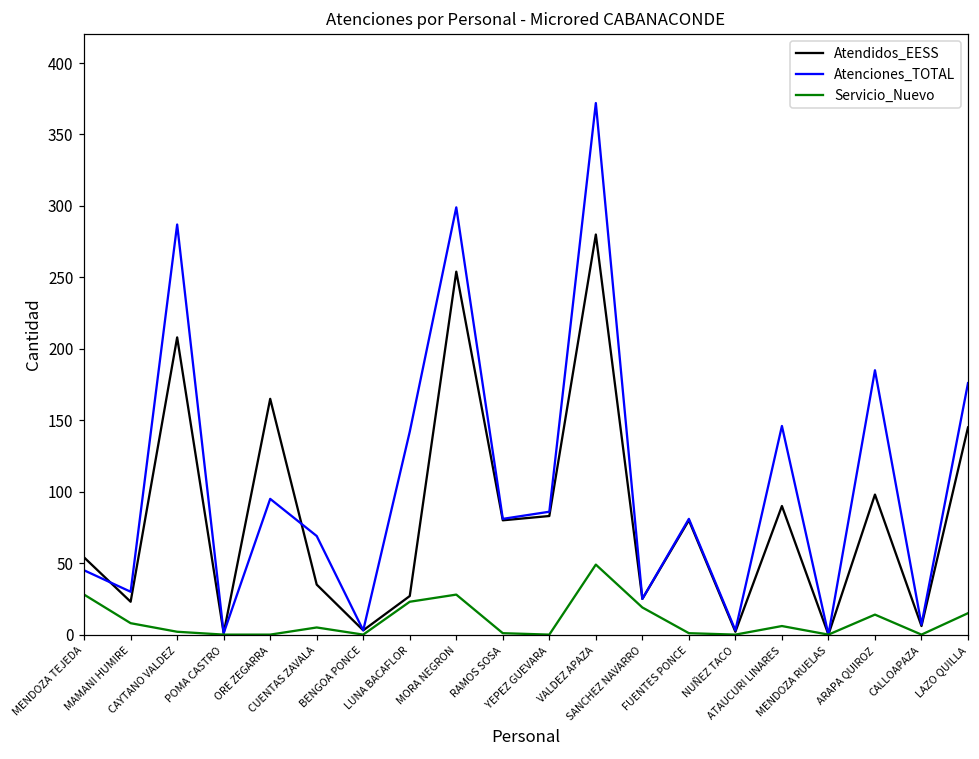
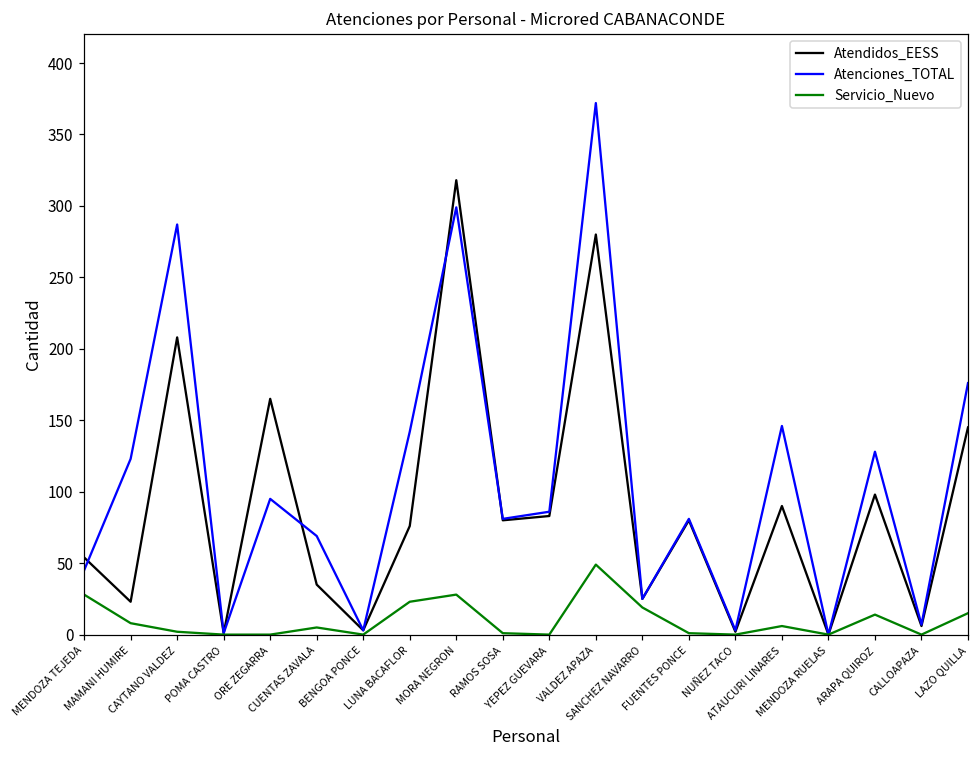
  {
    "Atendidos_EESS": {
      "MENDOZA TEJEDA": 54,
      "MAMANI HUMIRE": 23,
      "CAYTANO VALDEZ": 208,
      "ORE ZEGARRA": 165,
      "CUENTAS ZAVALA": 35,
-     "LUNA BACAFLOR": 27,
-     "MORA NEGRON": 254,
+     "LUNA BACAFLOR": 76,
+     "MORA NEGRON": 318,
      "YEPEZ GUEVARA": 83,
      "VALDEZ APAZA": 280,
      "ATAUCURI LINARES": 90,
      "ARAPA QUIROZ": 98,
      "LAZO QUILLA": 145
    },
    "Atenciones_TOTAL": {
      "MENDOZA TEJEDA": 45,
-     "MAMANI HUMIRE": 30,
+     "MAMANI HUMIRE": 123,
      "CAYTANO VALDEZ": 287,
      "ORE ZEGARRA": 95,
      "CUENTAS ZAVALA": 69,
      "LUNA BACAFLOR": 142,
      "MORA NEGRON": 299,
      "YEPEZ GUEVARA": 86,
      "VALDEZ APAZA": 372,
      "ATAUCURI LINARES": 146,
-     "ARAPA QUIROZ": 185,
+     "ARAPA QUIROZ": 128,
      "LAZO QUILLA": 176
    },
    "Servicio_Nuevo": {
      "MENDOZA TEJEDA": 28,
      "MAMANI HUMIRE": 8,
      "CAYTANO VALDEZ": 2,
      "ORE ZEGARRA": 0,
      "CUENTAS ZAVALA": 5,
      "BENGOA PONCE": 0,
      "LUNA BACAFLOR": 23,
      "MORA NEGRON": 28,
      "RAMOS SOSA": 1,
      "YEPEZ GUEVARA": 0,
      "VALDEZ APAZA": 49,
      "SANCHEZ NAVARRO": 19,
      "FUENTES PONCE": 1,
      "NUÑEZ TACO": 0,
      "ATAUCURI LINARES": 6,
      "ARAPA QUIROZ": 14,
      "CALLOAPAZA": 0,
      "LAZO QUILLA": 15
    }
  }
